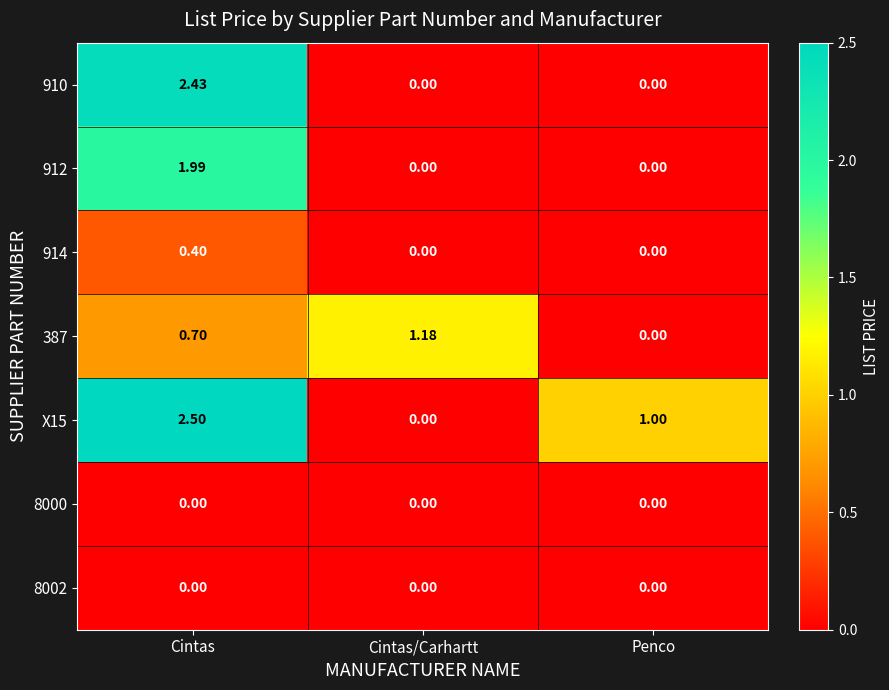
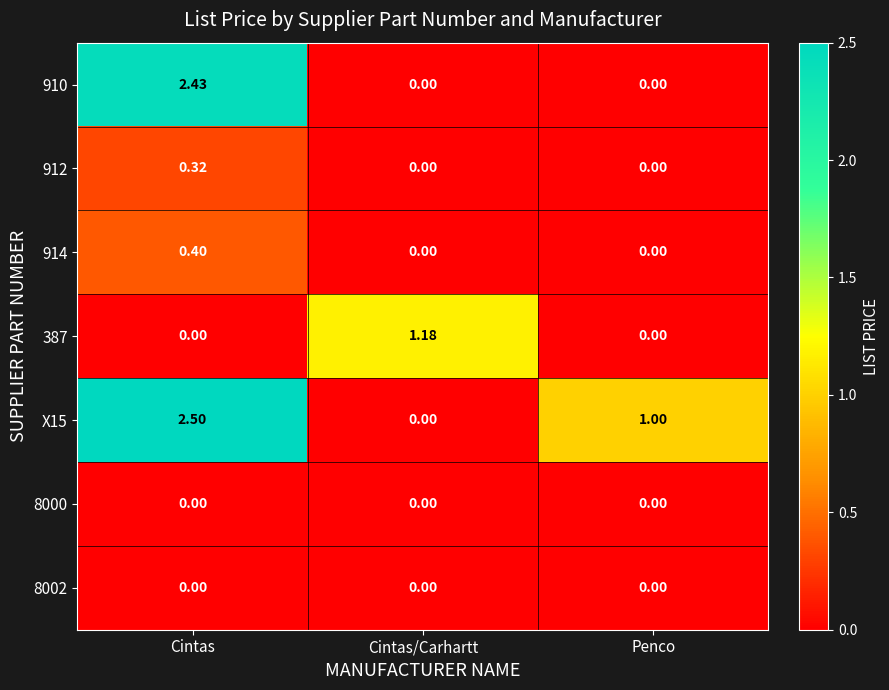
  {
    "910": {
      "Cintas": 2.43,
      "Cintas/Carhartt": 0.00,
      "Penco": 0.00
    },
    "912": {
-     "Cintas": 1.99,
+     "Cintas": 0.32,
      "Cintas/Carhartt": 0.00,
      "Penco": 0.00
    },
    "914": {
      "Cintas": 0.40,
      "Cintas/Carhartt": 0.00,
      "Penco": 0.00
    },
    "387": {
-     "Cintas": 0.70,
+     "Cintas": 0.00,
      "Cintas/Carhartt": 1.18,
      "Penco": 0.00
    },
    "X15": {
      "Cintas": 2.50,
      "Cintas/Carhartt": 0.00,
      "Penco": 1.00
    },
    "8000": {
      "Cintas": 0.00,
      "Cintas/Carhartt": 0.00,
      "Penco": 0.00
    },
    "8002": {
      "Cintas": 0.00,
      "Cintas/Carhartt": 0.00,
      "Penco": 0.00
    }
  }
